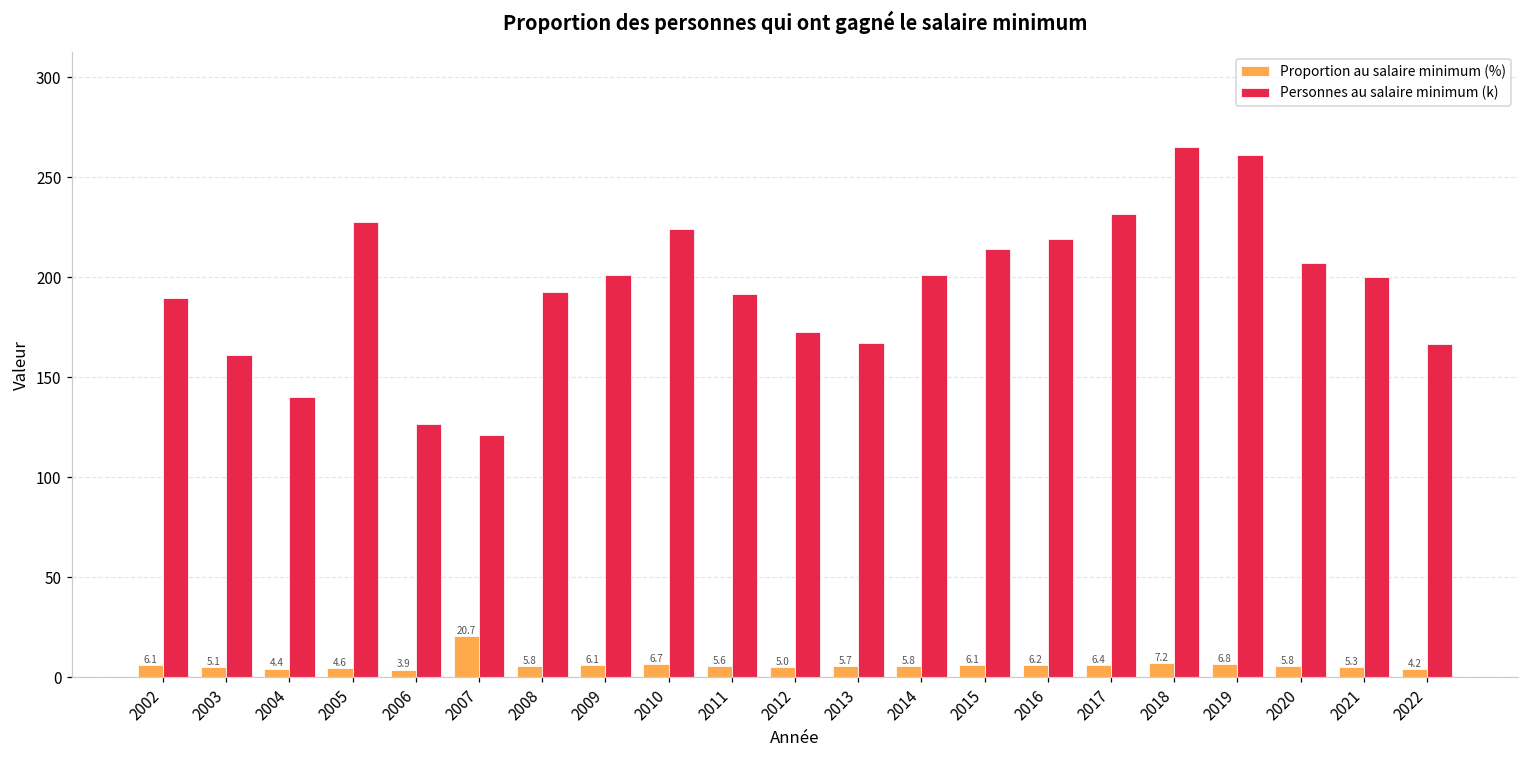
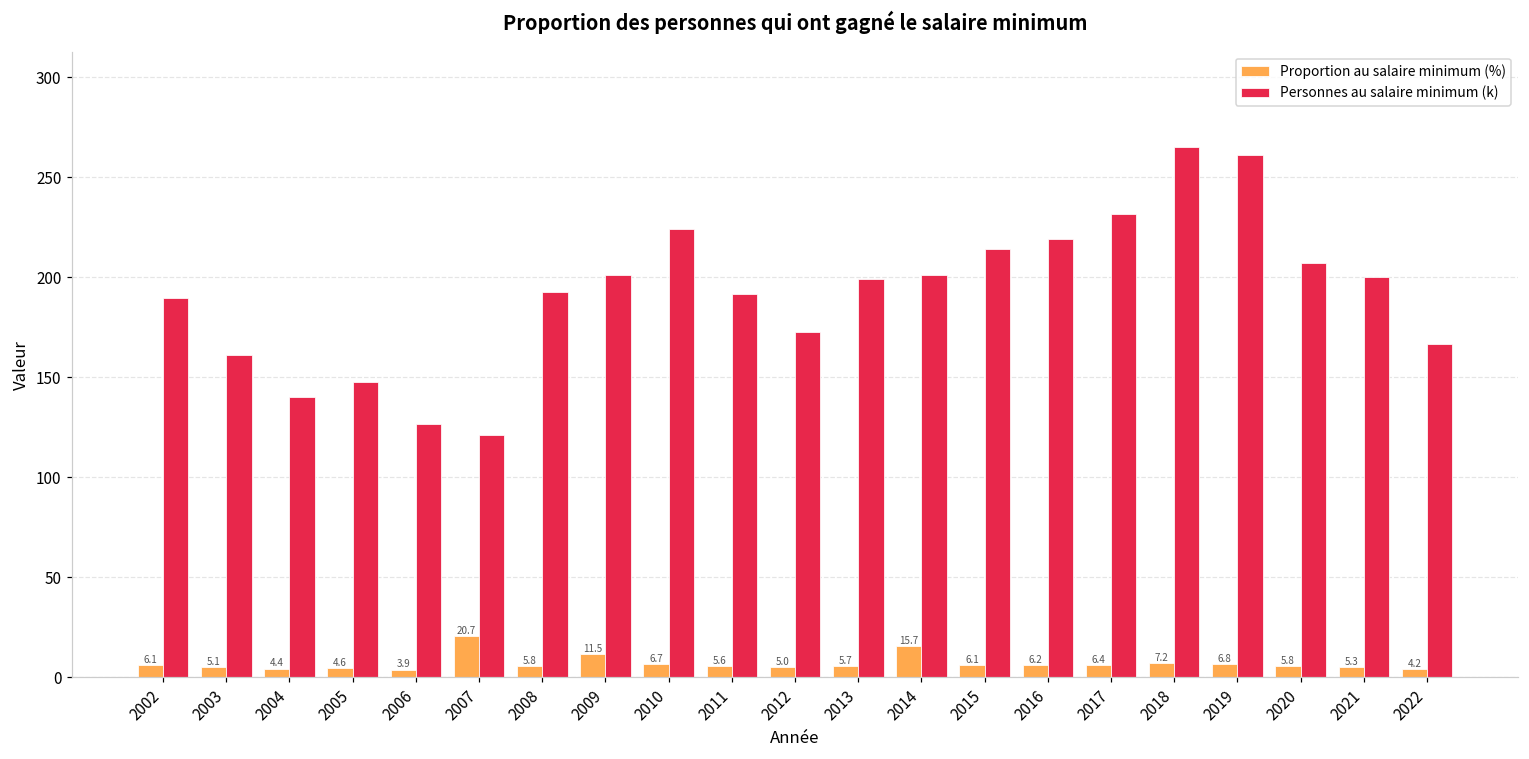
  {
    "Proportion au salaire minimum (%)": {
      "2002": 6.1,
      "2003": 5.1,
      "2004": 4.4,
      "2005": 4.6,
      "2006": 3.9,
      "2007": 20.7,
      "2008": 5.8,
-     "2009": 6.1,
+     "2009": 11.5,
      "2010": 6.7,
      "2011": 5.6,
      "2012": 5.0,
      "2013": 5.7,
-     "2014": 5.8,
+     "2014": 15.7,
      "2015": 6.1,
      "2016": 6.2,
      "2017": 6.4,
      "2018": 7.2,
      "2019": 6.8,
      "2020": 5.8,
      "2021": 5.3,
      "2022": 4.2
    },
    "Personnes au salaire minimum (k)": {
      "2002": 190,
      "2003": 161,
      "2004": 140,
-     "2005": 228,
+     "2005": 148,
      "2006": 127,
      "2007": 121,
      "2008": 193,
      "2009": 201,
      "2010": 224,
      "2011": 192,
      "2012": 173,
-     "2013": 167,
+     "2013": 199,
      "2014": 201,
      "2015": 214,
      "2016": 219,
      "2017": 232,
      "2018": 265,
      "2019": 261,
      "2020": 207,
      "2021": 200,
      "2022": 167
    }
  }
